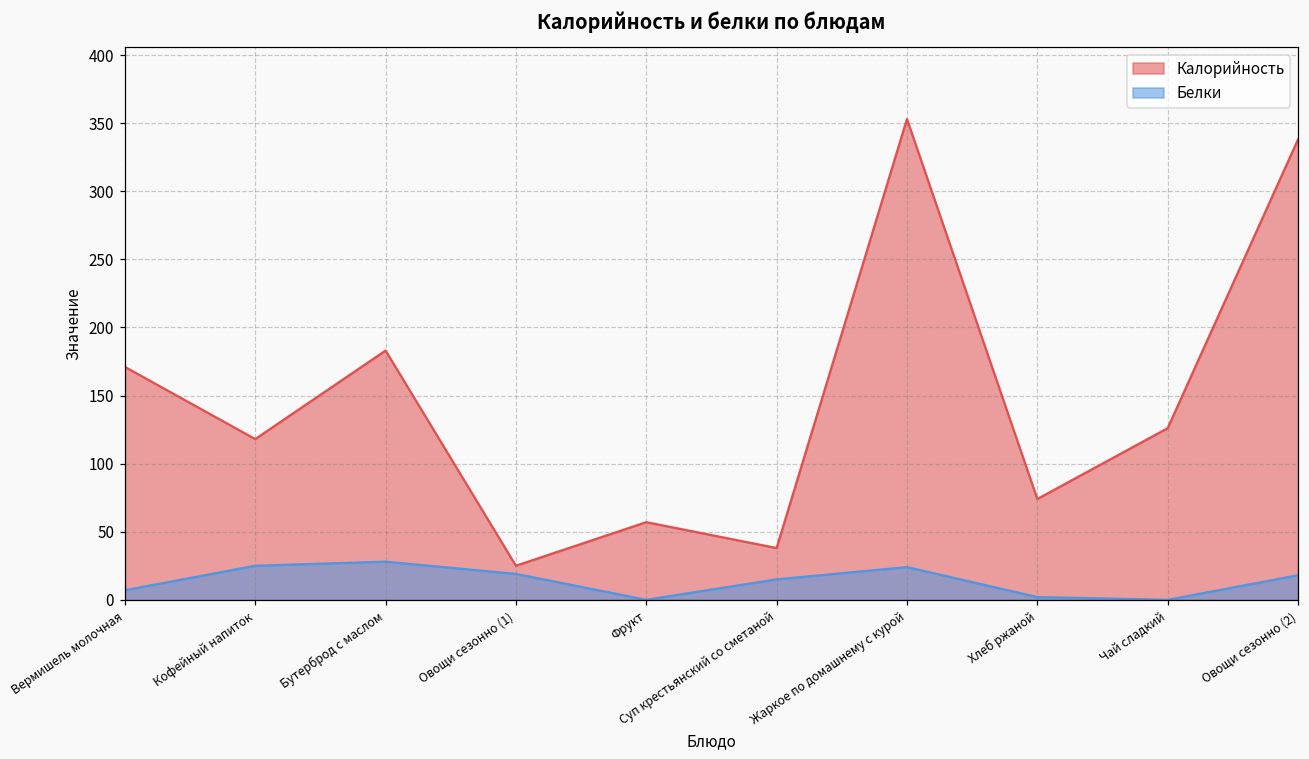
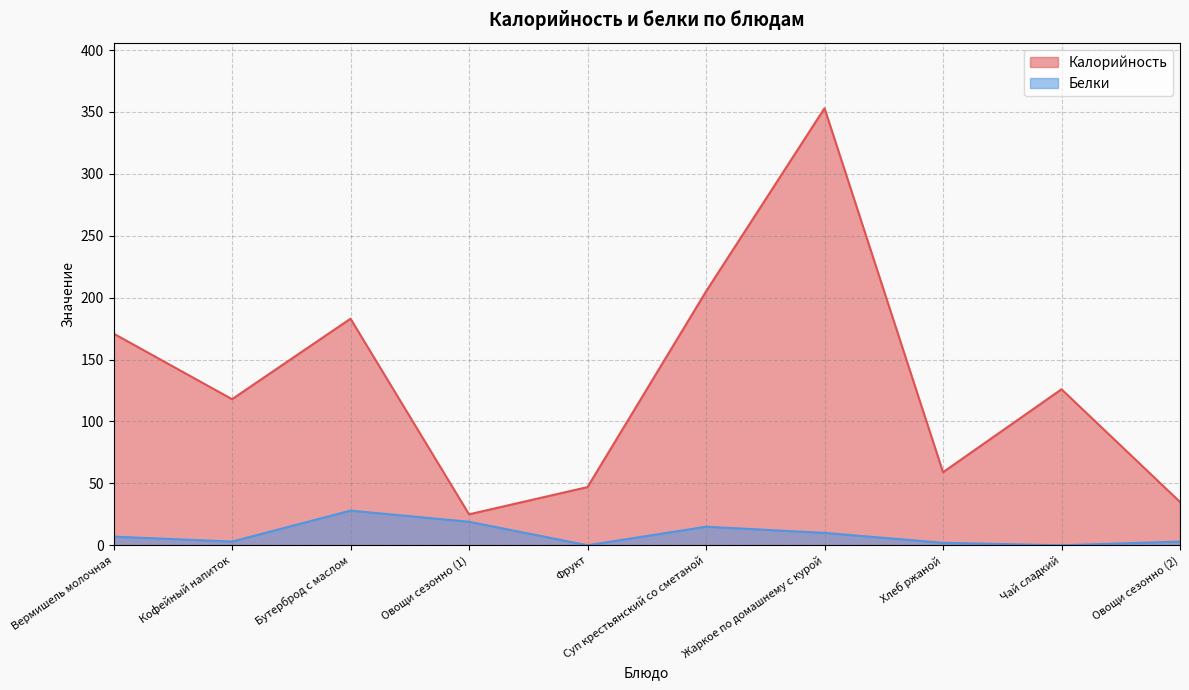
  {
    "Калорийность": {
      "Вермишель молочная": 171,
      "Кофейный напиток": 118,
      "Бутерброд с маслом": 183,
      "Овощи сезонно (1)": 25,
-     "Фрукт": 57,
-     "Суп крестьянский со сметаной": 38,
+     "Фрукт": 47,
+     "Суп крестьянский со сметаной": 205,
      "Жаркое по домашнему с курой": 353,
-     "Хлеб ржаной": 74,
+     "Хлеб ржаной": 59,
      "Чай сладкий": 126,
-     "Овощи сезонно (2)": 338
+     "Овощи сезонно (2)": 35
    },
    "Белки": {
      "Вермишель молочная": 7,
-     "Кофейный напиток": 25,
+     "Кофейный напиток": 3,
      "Бутерброд с маслом": 28,
      "Овощи сезонно (1)": 19,
      "Фрукт": 0,
      "Суп крестьянский со сметаной": 15,
-     "Жаркое по домашнему с курой": 24,
+     "Жаркое по домашнему с курой": 10,
      "Хлеб ржаной": 2,
      "Чай сладкий": 0,
-     "Овощи сезонно (2)": 18
+     "Овощи сезонно (2)": 3
    }
  }
